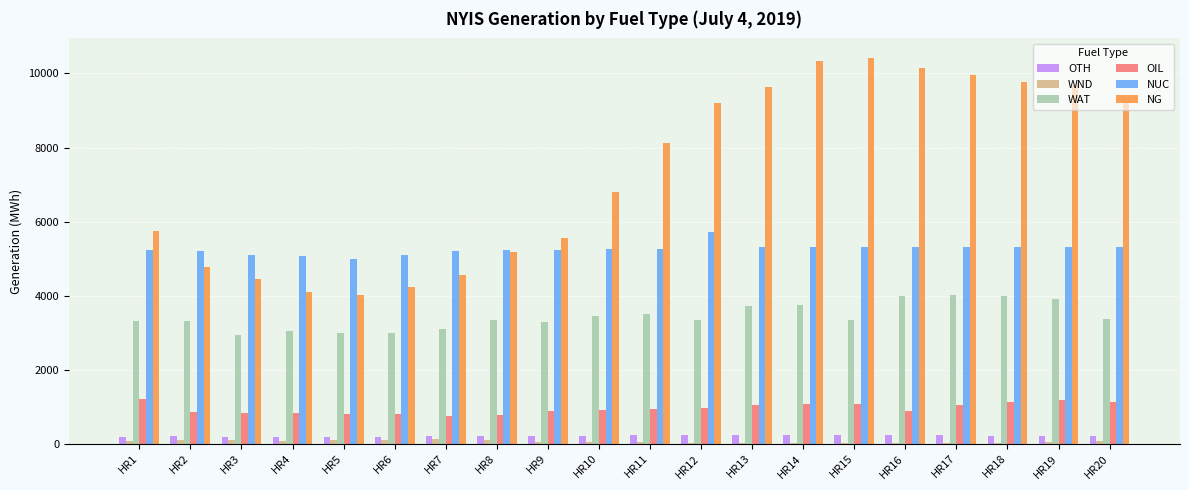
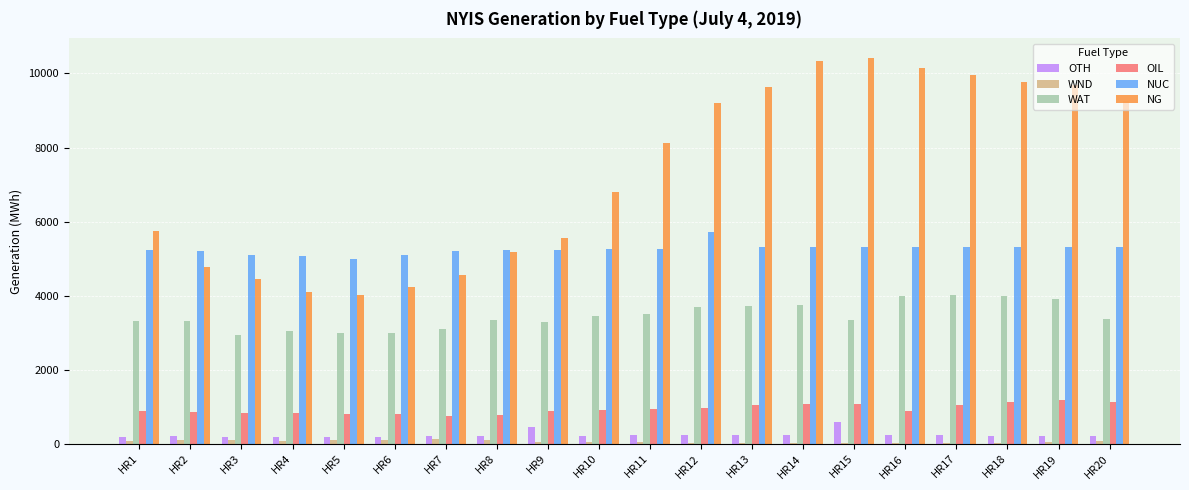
  {
    "OTH": {
      "HR1": 200,
      "HR2": 200,
      "HR3": 200,
      "HR4": 200,
      "HR5": 200,
      "HR6": 200,
      "HR7": 200,
      "HR8": 200,
-     "HR9": 200,
+     "HR9": 400,
      "HR10": 200,
      "HR11": 200,
      "HR12": 200,
      "HR13": 200,
      "HR14": 200,
-     "HR15": 200,
+     "HR15": 600,
      "HR16": 200,
      "HR17": 200,
      "HR18": 200,
      "HR19": 200,
      "HR20": 200
    },
    "WND": {
      "HR1": 100,
      "HR2": 100,
      "HR3": 100,
      "HR4": 100,
      "HR5": 100,
      "HR6": 100,
      "HR7": 100,
      "HR8": 100
    },
    "WAT": {
      "HR1": 3300,
      "HR2": 3300,
      "HR3": 2900,
      "HR4": 3100,
      "HR5": 3000,
      "HR6": 3000,
      "HR7": 3100,
      "HR8": 3300,
      "HR9": 3300,
      "HR10": 3500,
      "HR11": 3500,
-     "HR12": 3300,
+     "HR12": 3700,
      "HR13": 3700,
      "HR14": 3800,
      "HR15": 3300,
      "HR16": 4000,
      "HR17": 4000,
      "HR18": 4000,
      "HR19": 3900,
      "HR20": 3400
    },
    "OIL": {
-     "HR1": 1200,
+     "HR1": 900,
      "HR2": 900,
      "HR3": 800,
      "HR4": 800,
      "HR5": 800,
      "HR6": 800,
      "HR7": 800,
      "HR8": 800,
      "HR9": 900,
      "HR10": 900,
      "HR11": 900,
      "HR12": 1000,
      "HR13": 1000,
      "HR14": 1100,
      "HR15": 1100,
      "HR16": 900,
      "HR17": 1000,
      "HR18": 1100,
      "HR19": 1200,
      "HR20": 1100
    },
    "NUC": {
      "HR1": 5200,
      "HR2": 5200,
      "HR3": 5100,
      "HR4": 5100,
      "HR5": 5000,
      "HR6": 5100,
      "HR7": 5200,
      "HR8": 5200,
      "HR9": 5200,
      "HR10": 5300,
      "HR11": 5300,
      "HR12": 5700,
      "HR13": 5300,
      "HR14": 5300,
      "HR15": 5300,
      "HR16": 5300,
      "HR17": 5300,
      "HR18": 5300,
      "HR19": 5300,
      "HR20": 5300
    },
    "NG": {
      "HR1": 5700,
      "HR2": 4800,
      "HR3": 4400,
      "HR4": 4100,
      "HR5": 4000,
      "HR6": 4200,
      "HR7": 4600,
      "HR8": 5200,
      "HR9": 5600,
      "HR10": 6800,
      "HR11": 8100,
      "HR12": 9200,
      "HR13": 9600,
      "HR14": 10300,
      "HR15": 10400,
      "HR16": 10100,
      "HR17": 10000,
      "HR18": 9800
    }
  }
